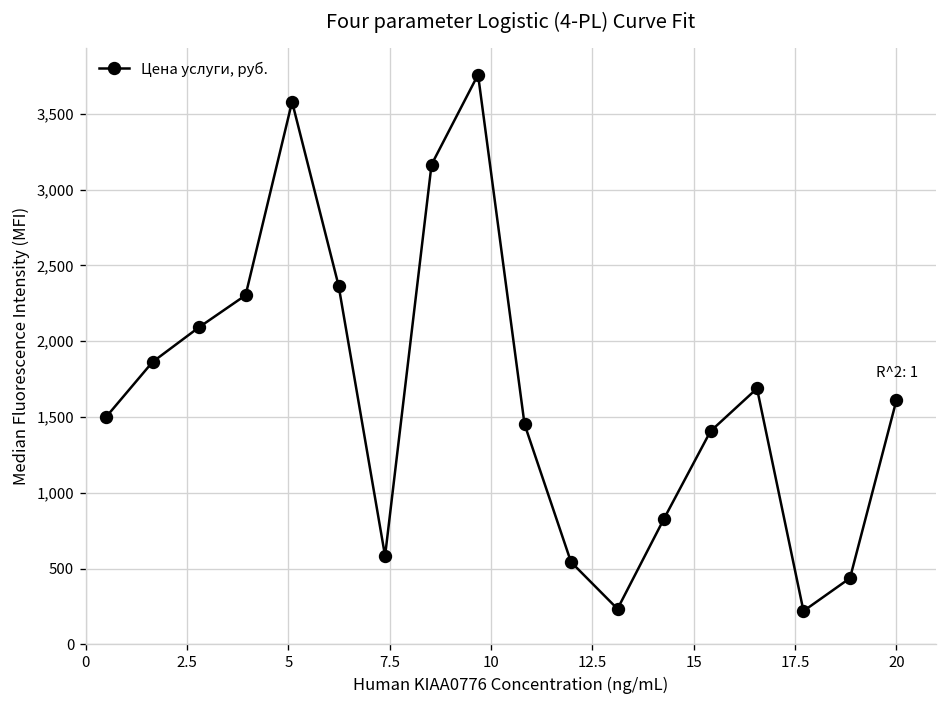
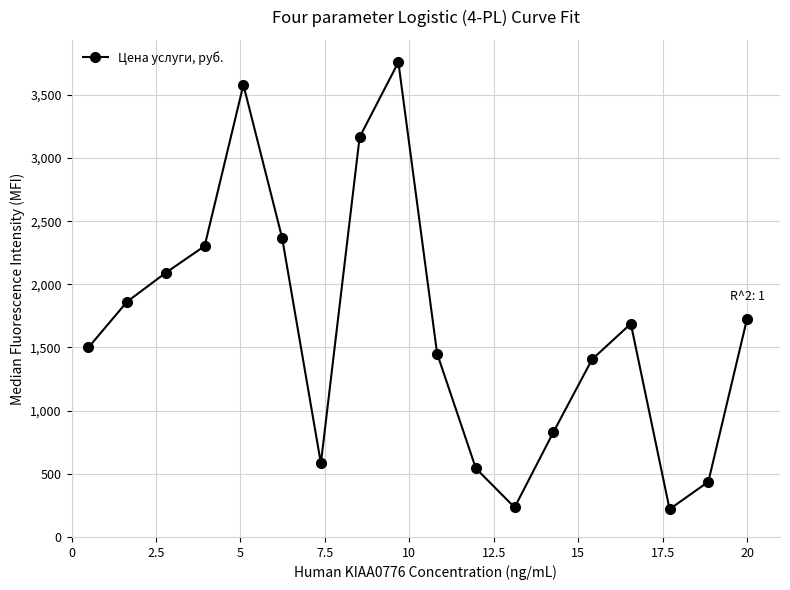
  {
-   "20": "1,610"
+   "20": "1,730"
  }
